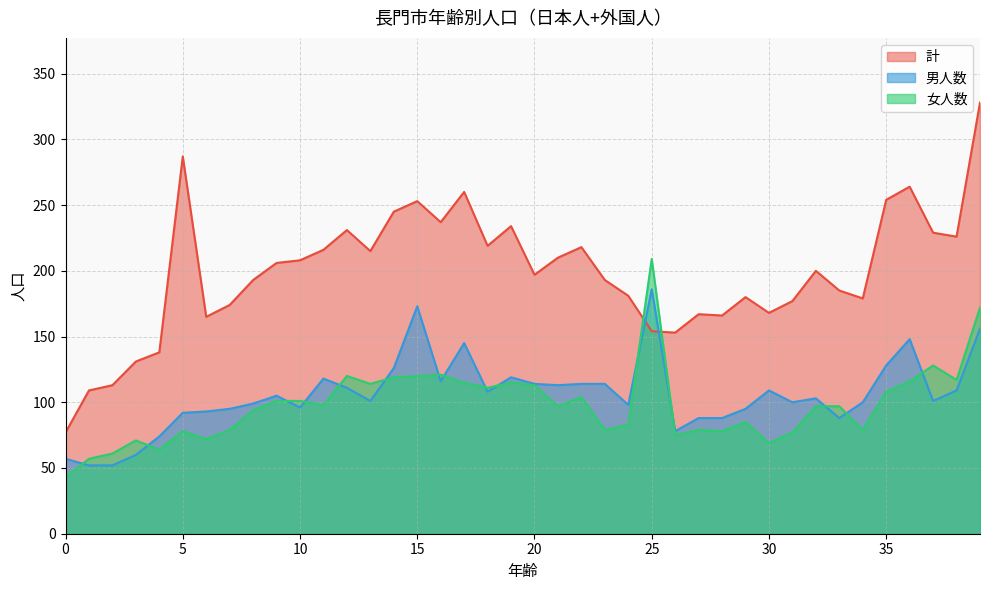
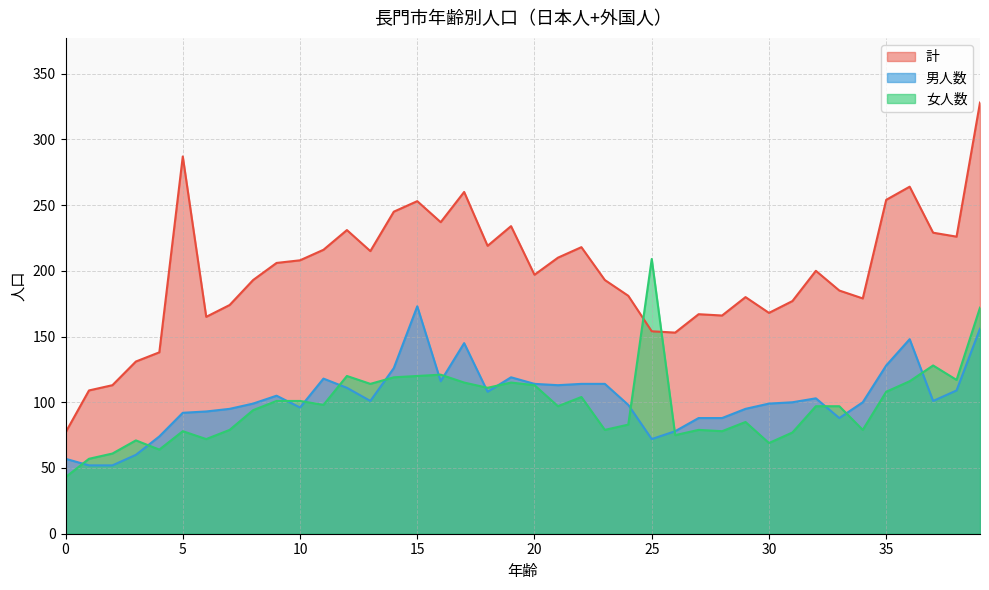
  {
    "計": {
      "0": 77,
      "5": 287,
      "10": 208,
      "15": 253,
      "20": 197,
      "25": 154,
      "30": 168,
      "35": 254
    },
    "男人数": {
      "0": 57,
      "5": 92,
      "10": 96,
      "15": 173,
-     "25": 186,
-     "30": 109,
+     "25": 72,
+     "30": 99,
      "35": 128
    },
    "女人数": {
      "0": 43,
      "5": 78,
      "10": 101,
      "15": 120,
      "25": 209,
      "30": 69,
      "35": 108
    }
  }
